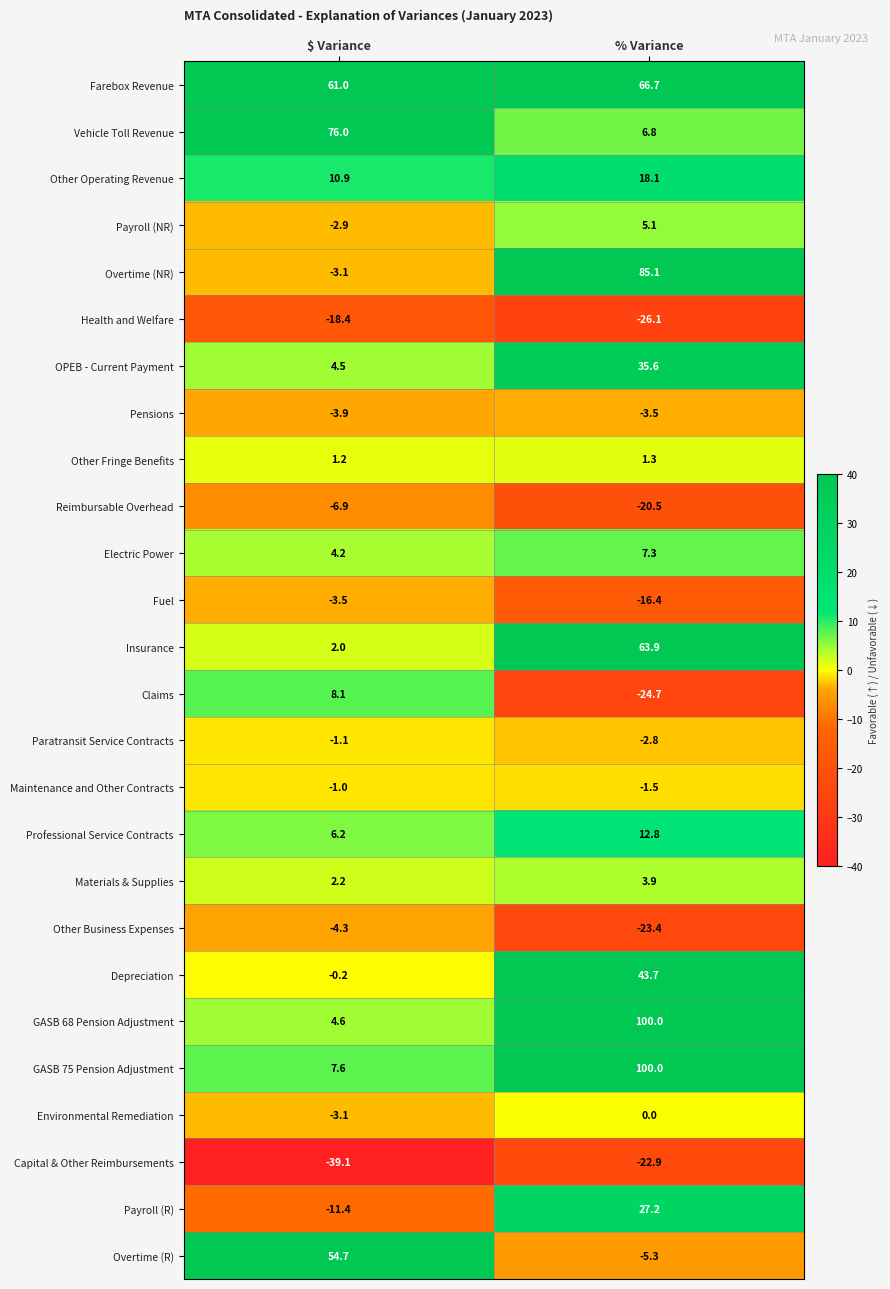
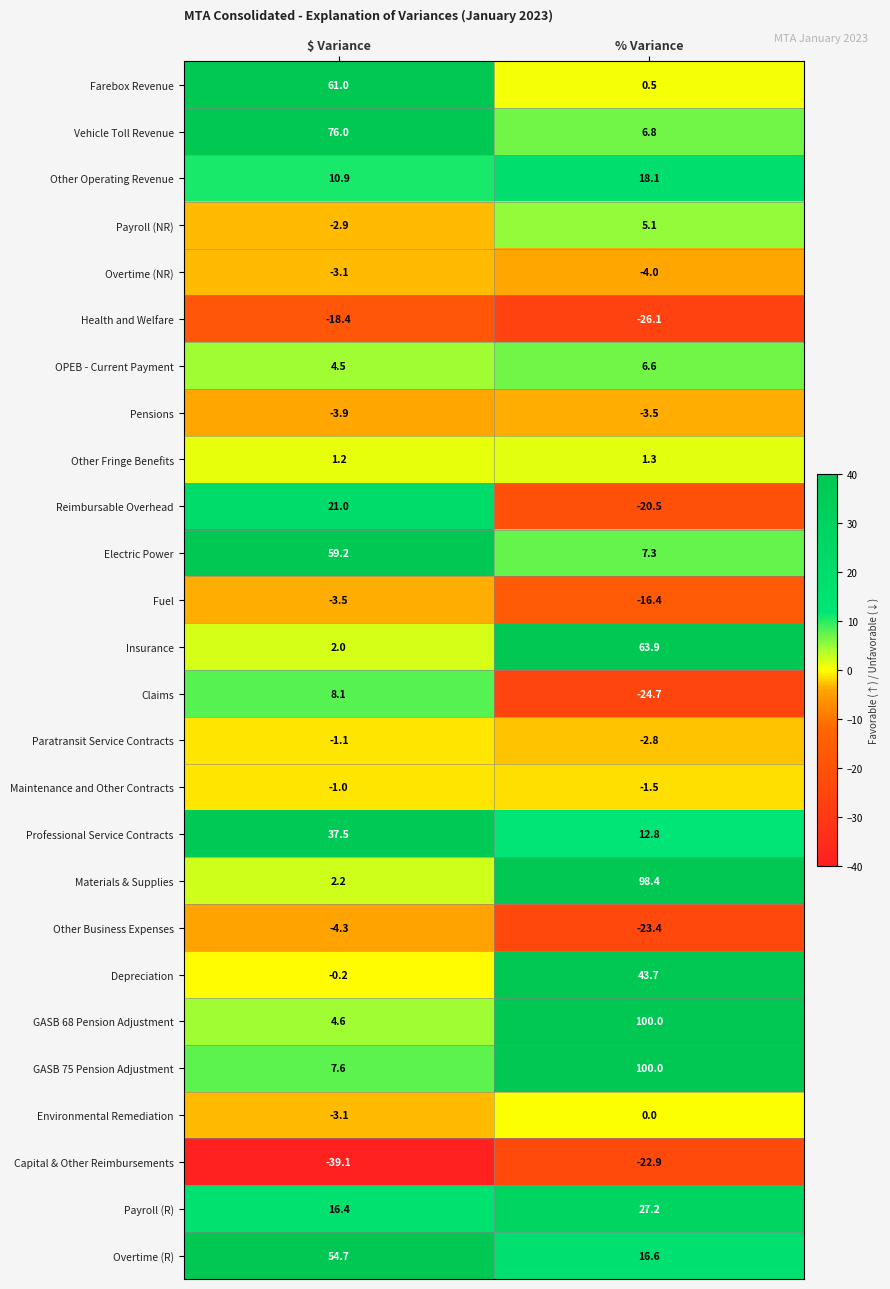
  {
    "Farebox Revenue": {
      "$ Variance": 61.0,
-     "% Variance": 66.7
+     "% Variance": 0.5
    },
    "Vehicle Toll Revenue": {
      "$ Variance": 76.0,
      "% Variance": 6.8
    },
    "Other Operating Revenue": {
      "$ Variance": 10.9,
      "% Variance": 18.1
    },
    "Payroll (NR)": {
      "$ Variance": -2.9,
      "% Variance": 5.1
    },
    "Overtime (NR)": {
      "$ Variance": -3.1,
-     "% Variance": 85.1
+     "% Variance": -4.0
    },
    "Health and Welfare": {
      "$ Variance": -18.4,
      "% Variance": -26.1
    },
    "OPEB - Current Payment": {
      "$ Variance": 4.5,
-     "% Variance": 35.6
+     "% Variance": 6.6
    },
    "Pensions": {
      "$ Variance": -3.9,
      "% Variance": -3.5
    },
    "Other Fringe Benefits": {
      "$ Variance": 1.2,
      "% Variance": 1.3
    },
    "Reimbursable Overhead": {
-     "$ Variance": -6.9,
+     "$ Variance": 21.0,
      "% Variance": -20.5
    },
    "Electric Power": {
-     "$ Variance": 4.2,
+     "$ Variance": 59.2,
      "% Variance": 7.3
    },
    "Fuel": {
      "$ Variance": -3.5,
      "% Variance": -16.4
    },
    "Insurance": {
      "$ Variance": 2.0,
      "% Variance": 63.9
    },
    "Claims": {
      "$ Variance": 8.1,
      "% Variance": -24.7
    },
    "Paratransit Service Contracts": {
      "$ Variance": -1.1,
      "% Variance": -2.8
    },
    "Maintenance and Other Contracts": {
      "$ Variance": -1.0,
      "% Variance": -1.5
    },
    "Professional Service Contracts": {
-     "$ Variance": 6.2,
+     "$ Variance": 37.5,
      "% Variance": 12.8
    },
    "Materials & Supplies": {
      "$ Variance": 2.2,
-     "% Variance": 3.9
+     "% Variance": 98.4
    },
    "Other Business Expenses": {
      "$ Variance": -4.3,
      "% Variance": -23.4
    },
    "Depreciation": {
      "$ Variance": -0.2,
      "% Variance": 43.7
    },
    "GASB 68 Pension Adjustment": {
      "$ Variance": 4.6,
      "% Variance": 100.0
    },
    "GASB 75 Pension Adjustment": {
      "$ Variance": 7.6,
      "% Variance": 100.0
    },
    "Environmental Remediation": {
      "$ Variance": -3.1,
      "% Variance": 0.0
    },
    "Capital & Other Reimbursements": {
      "$ Variance": -39.1,
      "% Variance": -22.9
    },
    "Payroll (R)": {
-     "$ Variance": -11.4,
+     "$ Variance": 16.4,
      "% Variance": 27.2
    },
    "Overtime (R)": {
      "$ Variance": 54.7,
-     "% Variance": -5.3
+     "% Variance": 16.6
    }
  }
